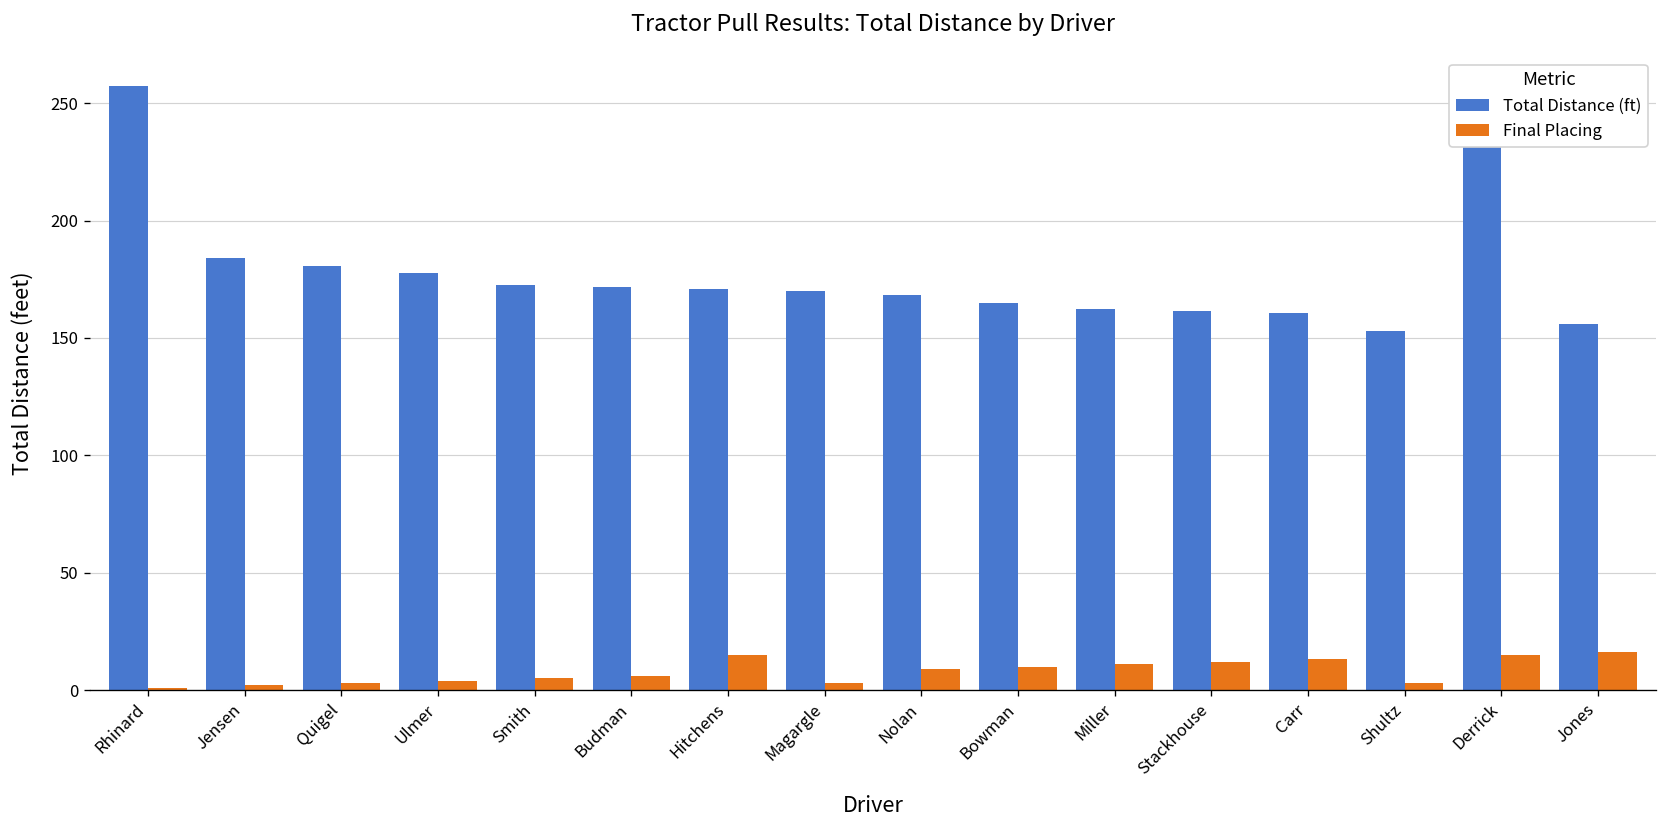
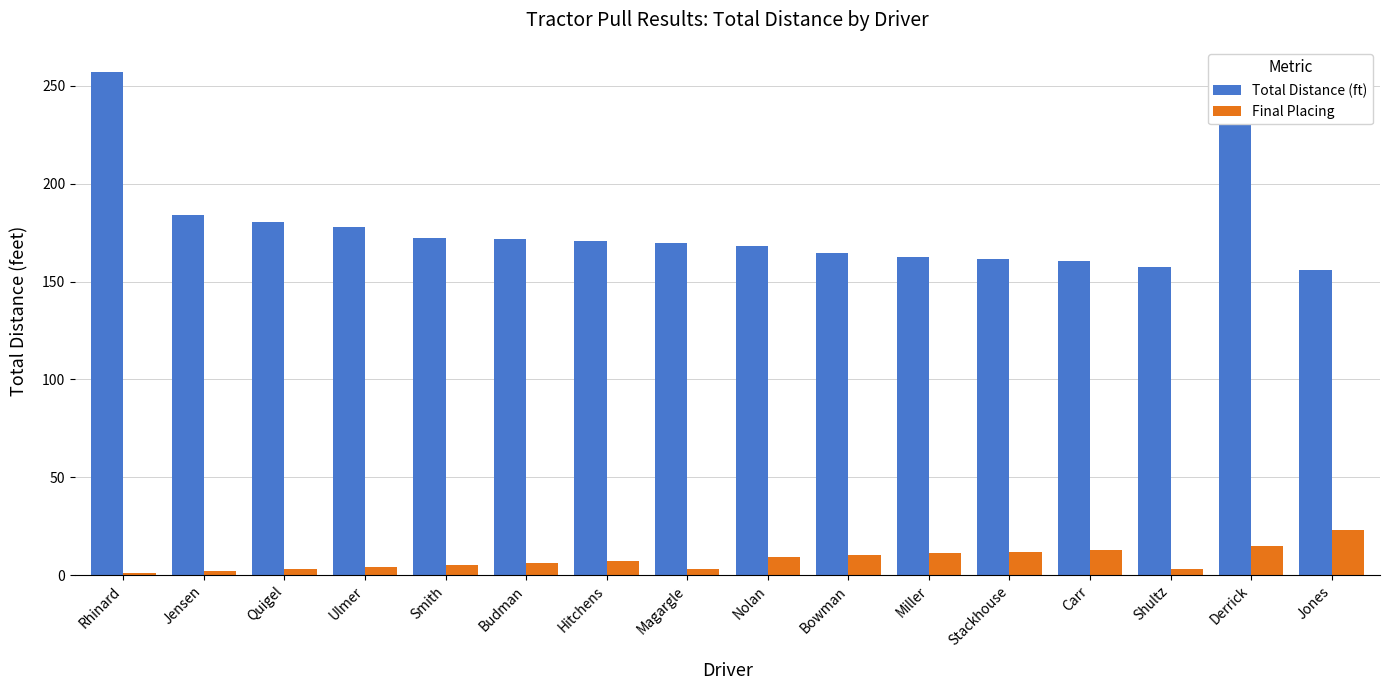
  {
    "Total Distance (ft)": {
      "Rhinard": 257,
      "Jensen": 184,
      "Quigel": 181,
      "Ulmer": 178,
      "Smith": 173,
      "Budman": 172,
      "Hitchens": 171,
      "Magargle": 170,
      "Nolan": 168,
      "Bowman": 165,
      "Miller": 162,
      "Stackhouse": 162,
      "Carr": 160,
-     "Shultz": 153,
+     "Shultz": 157,
      "Jones": 156
    },
    "Final Placing": {
      "Jensen": 2,
      "Quigel": 3,
      "Ulmer": 4,
      "Smith": 5,
      "Budman": 6,
-     "Hitchens": 15,
+     "Hitchens": 7,
      "Magargle": 3,
      "Nolan": 9,
      "Bowman": 10,
      "Miller": 11,
      "Stackhouse": 12,
      "Carr": 13,
      "Shultz": 3,
      "Derrick": 15,
-     "Jones": 16
+     "Jones": 23
    }
  }
